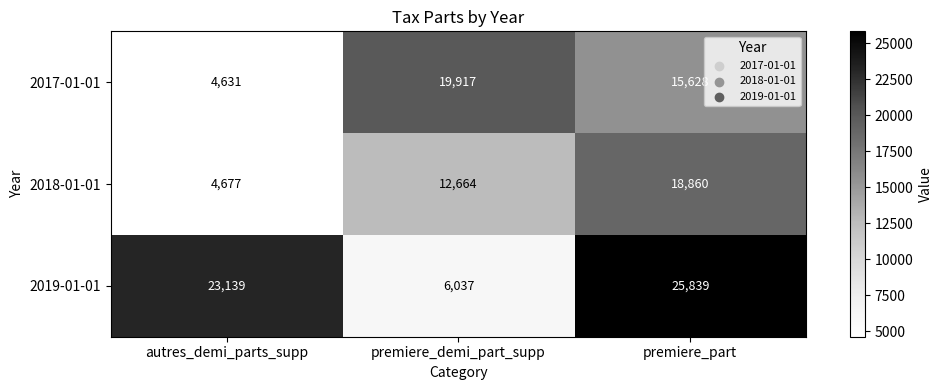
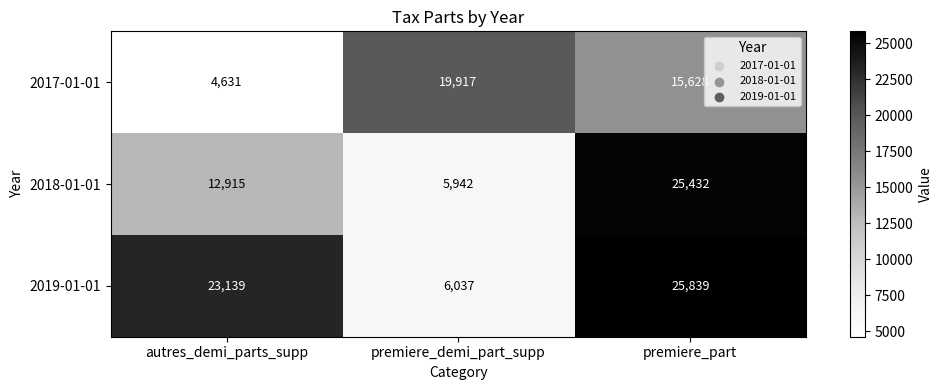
  {
    "2017-01-01": {
      "autres_demi_parts_supp": "4,631",
      "premiere_demi_part_supp": "19,917"
    },
    "2018-01-01": {
-     "autres_demi_parts_supp": "4,677",
-     "premiere_demi_part_supp": "12,664",
-     "premiere_part": "18,860"
+     "autres_demi_parts_supp": "12,915",
+     "premiere_demi_part_supp": "5,942",
+     "premiere_part": "25,432"
    },
    "2019-01-01": {
      "autres_demi_parts_supp": "23,139",
      "premiere_demi_part_supp": "6,037",
      "premiere_part": "25,839"
    }
  }
